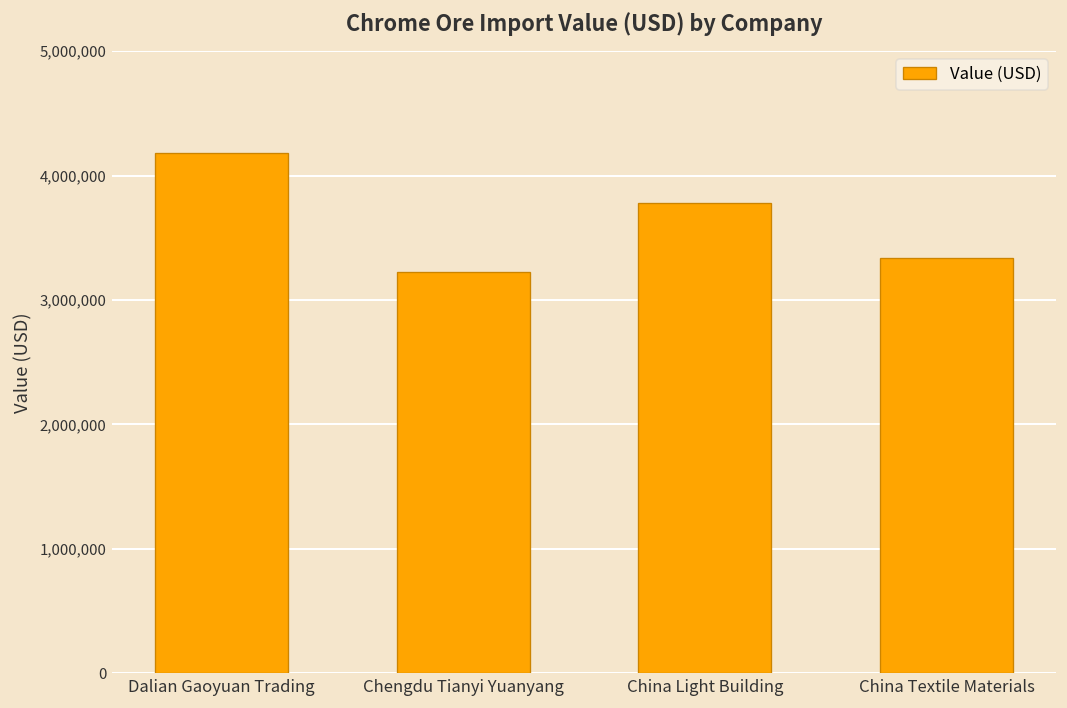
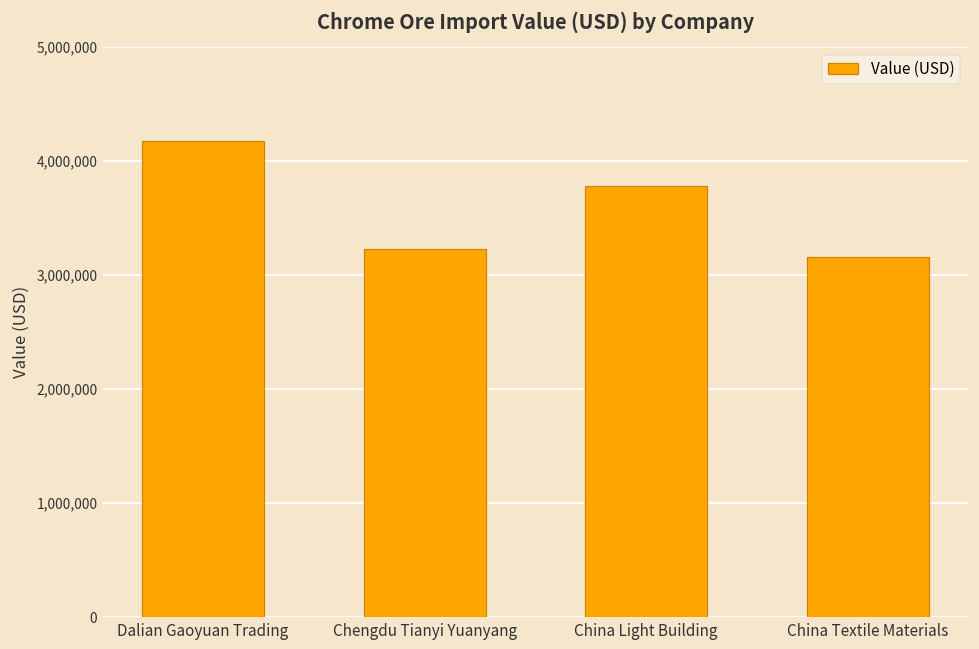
  {
    "Dalian Gaoyuan Trading": "4,180,000",
    "Chengdu Tianyi Yuanyang": "3,230,000",
    "China Light Building": "3,780,000",
-   "China Textile Materials": "3,340,000"
+   "China Textile Materials": "3,160,000"
  }
